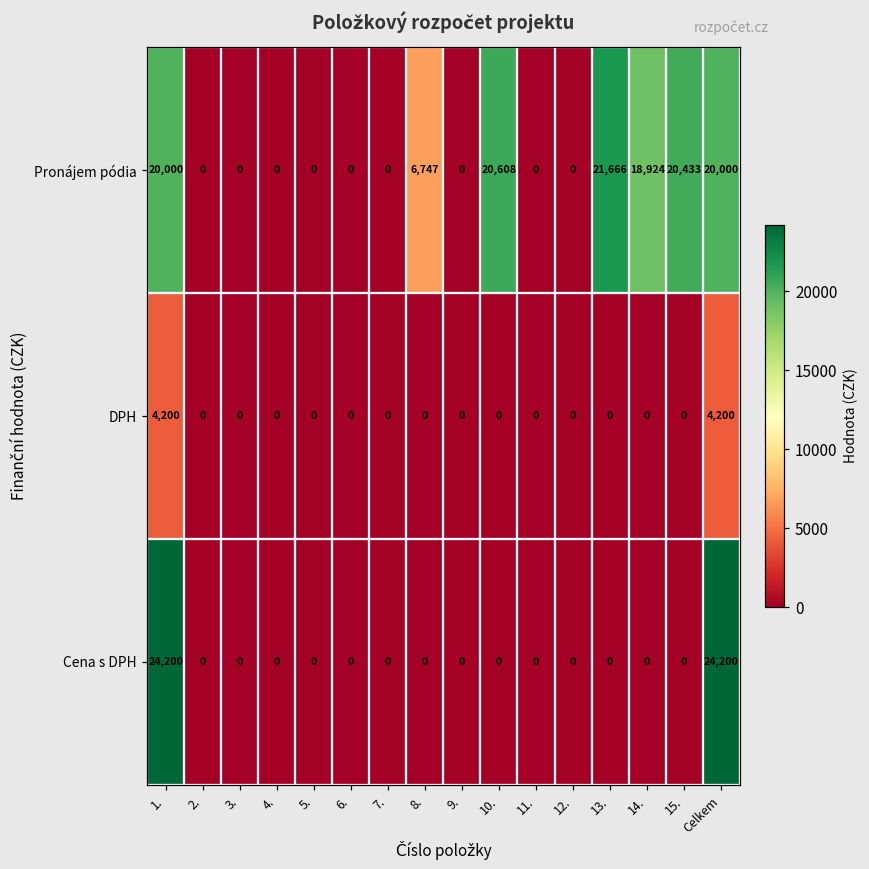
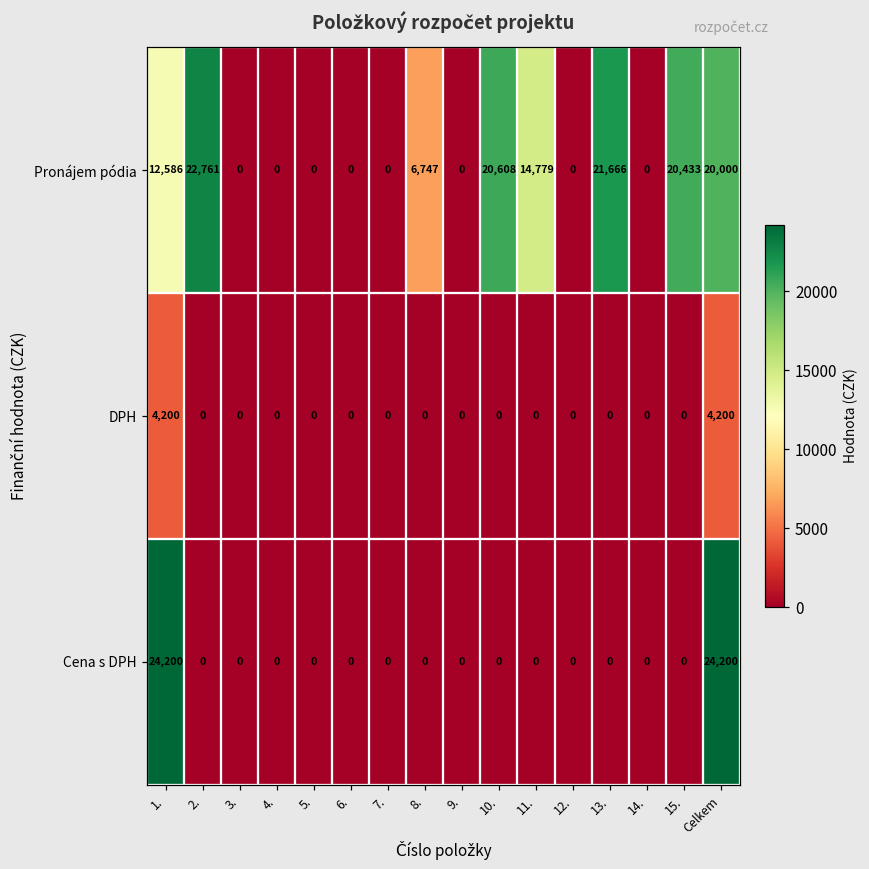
  {
    "Pronájem pódia": {
-     "1.": "20,000",
-     "2.": "0",
+     "1.": "12,586",
+     "2.": "22,761",
      "3.": "0",
      "4.": "0",
      "5.": "0",
      "6.": "0",
      "7.": "0",
      "8.": "6,747",
      "9.": "0",
      "10.": "20,608",
-     "11.": "0",
+     "11.": "14,779",
      "12.": "0",
      "13.": "21,666",
-     "14.": "18,924",
+     "14.": "0",
      "15.": "20,433",
      "Celkem": "20,000"
    },
    "DPH": {
      "1.": "4,200",
      "2.": "0",
      "3.": "0",
      "4.": "0",
      "5.": "0",
      "6.": "0",
      "7.": "0",
      "8.": "0",
      "9.": "0",
      "10.": "0",
      "11.": "0",
      "12.": "0",
      "13.": "0",
      "14.": "0",
      "15.": "0",
      "Celkem": "4,200"
    },
    "Cena s DPH": {
      "1.": "24,200",
      "2.": "0",
      "3.": "0",
      "4.": "0",
      "5.": "0",
      "6.": "0",
      "7.": "0",
      "8.": "0",
      "9.": "0",
      "10.": "0",
      "11.": "0",
      "12.": "0",
      "13.": "0",
      "14.": "0",
      "15.": "0",
      "Celkem": "24,200"
    }
  }
